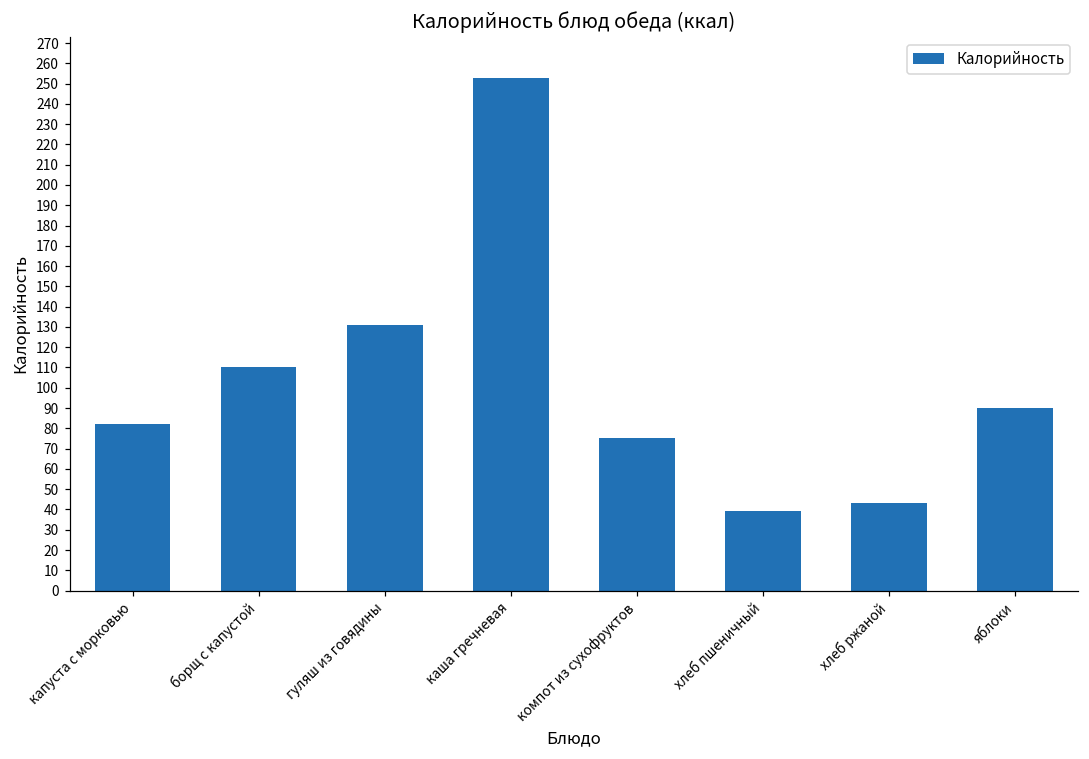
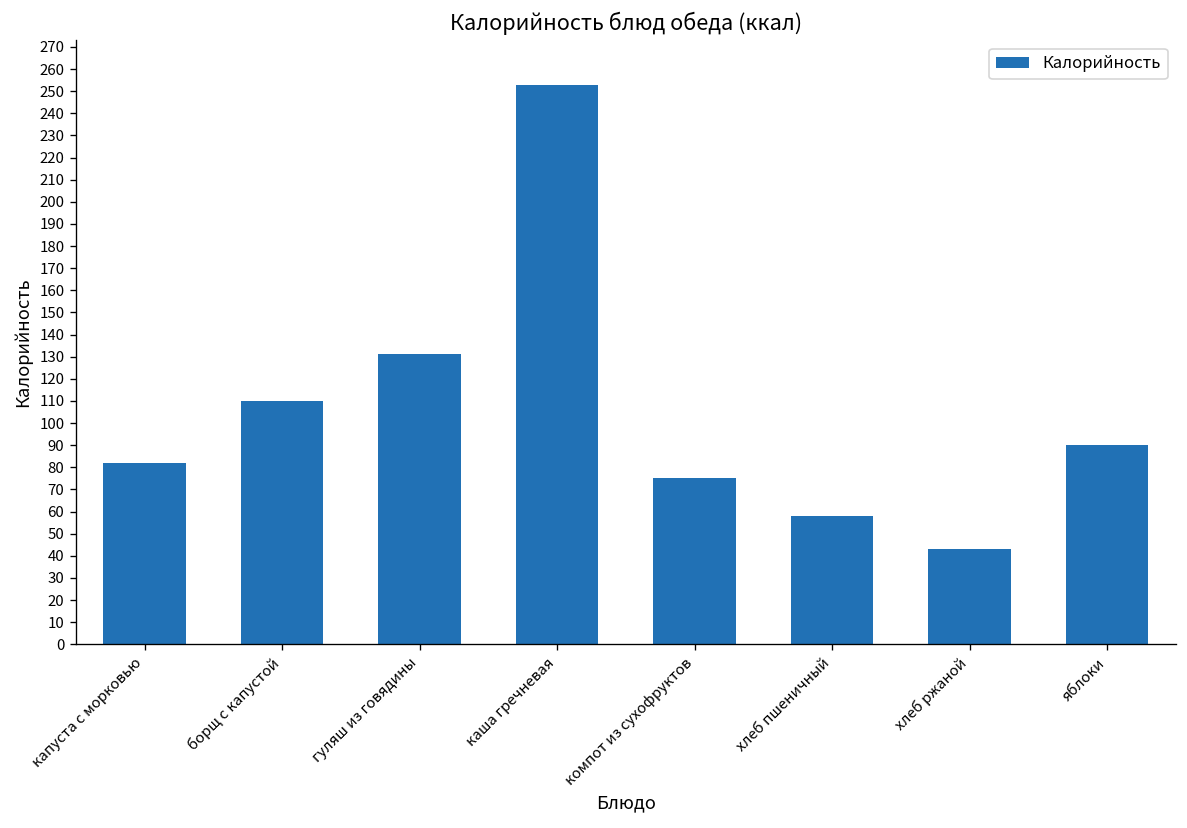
  {
    "капуста с морковью": 82,
    "борщ с капустой": 110,
    "гуляш из говядины": 131,
    "каша гречневая": 253,
    "компот из сухофруктов": 75,
-   "хлеб пшеничный": 39,
+   "хлеб пшеничный": 58,
    "хлеб ржаной": 43,
    "яблоки": 90
  }
